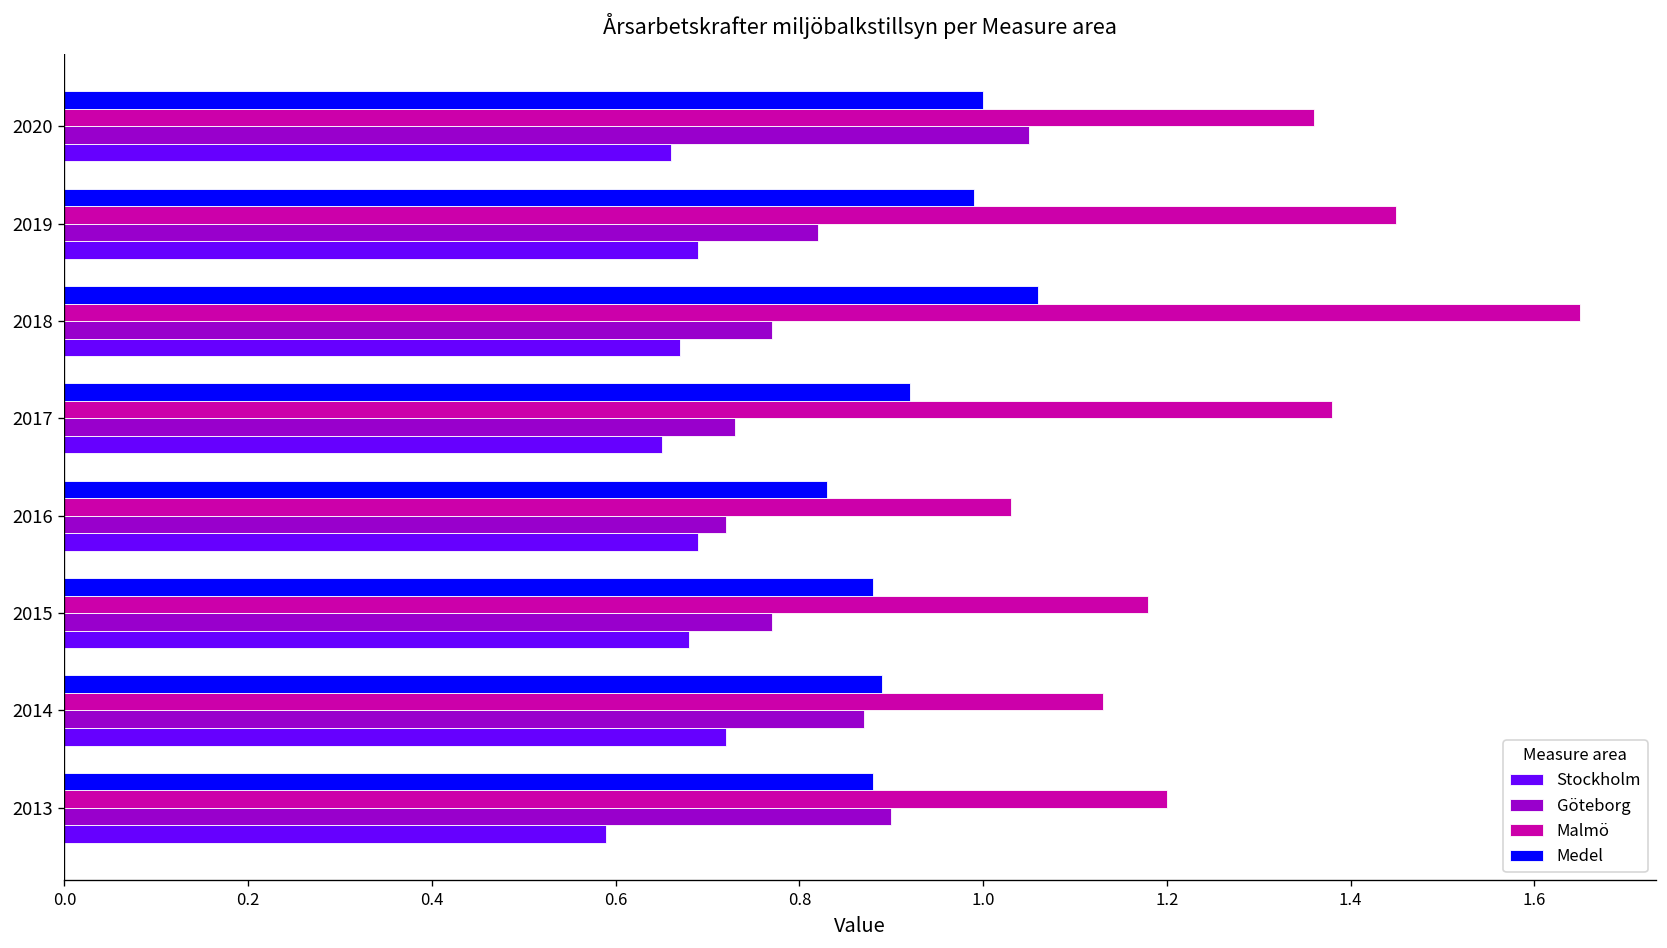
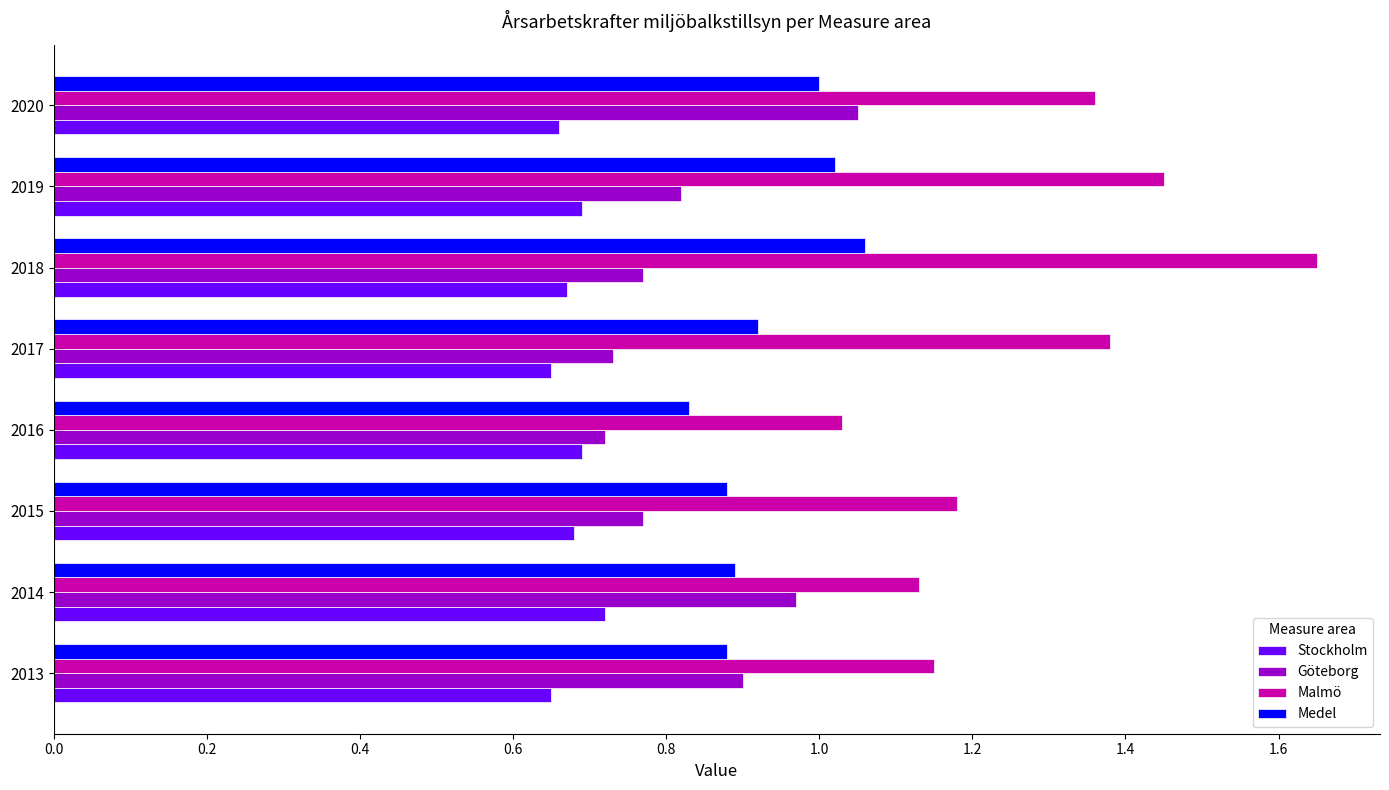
  {
    "Stockholm": {
      "2020": 0.66,
      "2019": 0.69,
      "2018": 0.67,
      "2017": 0.65,
      "2016": 0.69,
      "2015": 0.68,
      "2014": 0.72,
-     "2013": 0.59
+     "2013": 0.65
    },
    "Göteborg": {
      "2020": 1.05,
      "2019": 0.82,
      "2018": 0.77,
      "2017": 0.73,
      "2016": 0.72,
      "2015": 0.77,
-     "2014": 0.87,
+     "2014": 0.97,
      "2013": 0.90
    },
    "Malmö": {
      "2020": 1.36,
      "2019": 1.45,
      "2018": 1.65,
      "2017": 1.38,
      "2016": 1.03,
      "2015": 1.18,
      "2014": 1.13,
-     "2013": 1.20
+     "2013": 1.15
    },
    "Medel": {
      "2020": 1.00,
-     "2019": 0.99,
+     "2019": 1.02,
      "2018": 1.06,
      "2017": 0.92,
      "2016": 0.83,
      "2015": 0.88,
      "2014": 0.89,
      "2013": 0.88
    }
  }
